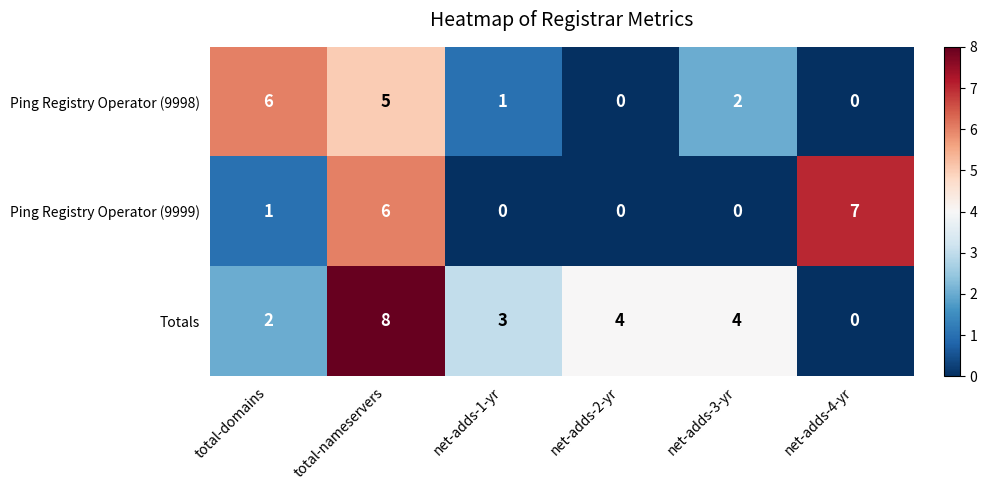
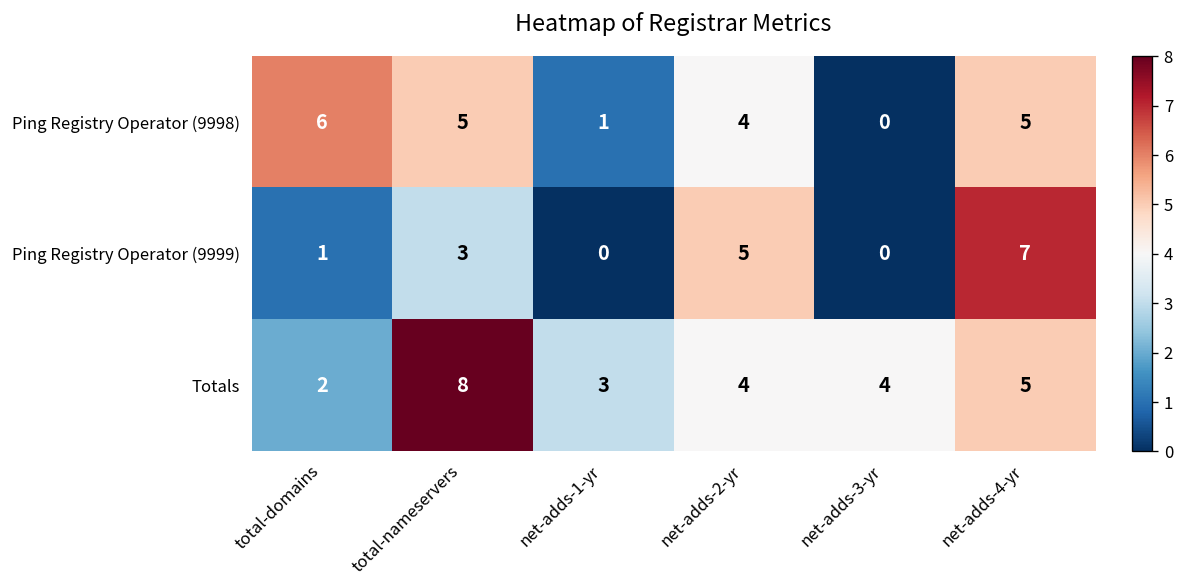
  {
    "Ping Registry Operator (9998)": {
      "total-domains": 6,
      "total-nameservers": 5,
      "net-adds-1-yr": 1,
-     "net-adds-2-yr": 0,
-     "net-adds-3-yr": 2,
-     "net-adds-4-yr": 0
+     "net-adds-2-yr": 4,
+     "net-adds-3-yr": 0,
+     "net-adds-4-yr": 5
    },
    "Ping Registry Operator (9999)": {
      "total-domains": 1,
-     "total-nameservers": 6,
+     "total-nameservers": 3,
      "net-adds-1-yr": 0,
-     "net-adds-2-yr": 0,
+     "net-adds-2-yr": 5,
      "net-adds-3-yr": 0,
      "net-adds-4-yr": 7
    },
    "Totals": {
      "total-domains": 2,
      "total-nameservers": 8,
      "net-adds-1-yr": 3,
      "net-adds-2-yr": 4,
      "net-adds-3-yr": 4,
-     "net-adds-4-yr": 0
+     "net-adds-4-yr": 5
    }
  }
